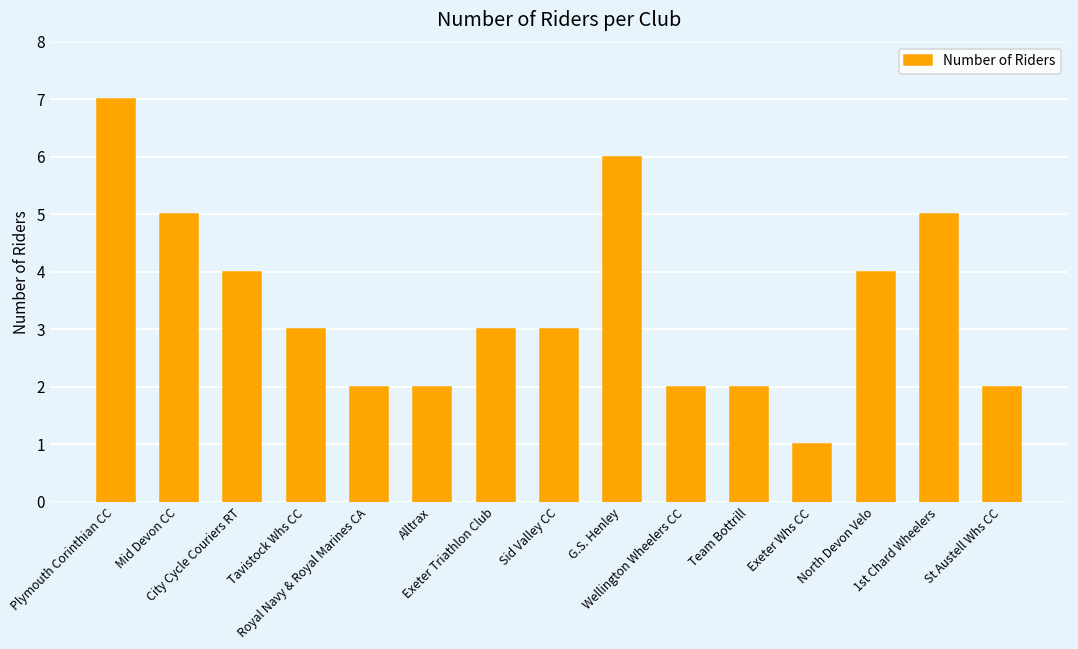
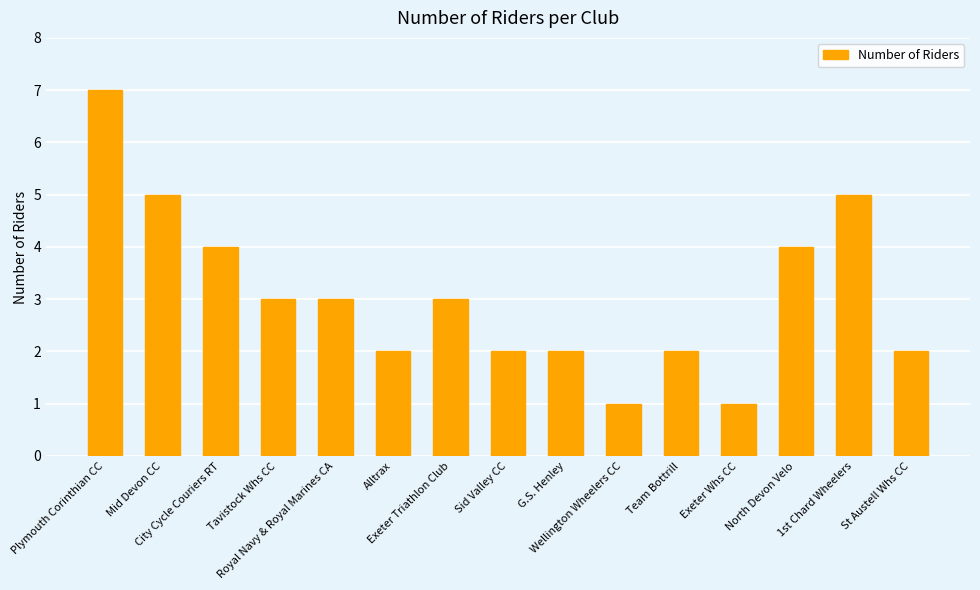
  {
    "Plymouth Corinthian CC": 7,
    "Mid Devon CC": 5,
    "City Cycle Couriers RT": 4,
    "Tavistock Whs CC": 3,
-   "Royal Navy & Royal Marines CA": 2,
+   "Royal Navy & Royal Marines CA": 3,
    "Alltrax": 2,
    "Exeter Triathlon Club": 3,
-   "Sid Valley CC": 3,
-   "G.S. Henley": 6,
-   "Wellington Wheelers CC": 2,
+   "Sid Valley CC": 2,
+   "G.S. Henley": 2,
+   "Wellington Wheelers CC": 1,
    "Team Bottrill": 2,
    "Exeter Whs CC": 1,
    "North Devon Velo": 4,
    "1st Chard Wheelers": 5,
    "St Austell Whs CC": 2
  }
